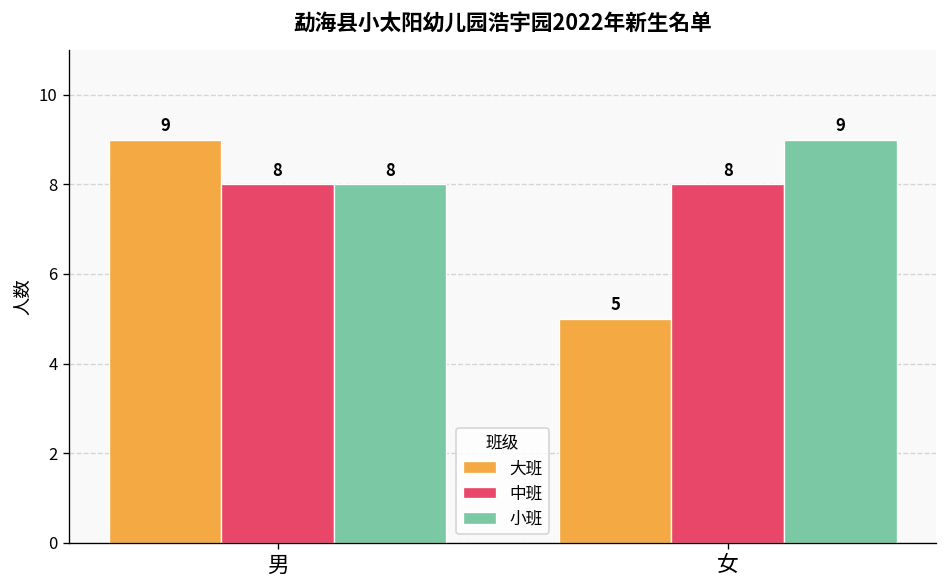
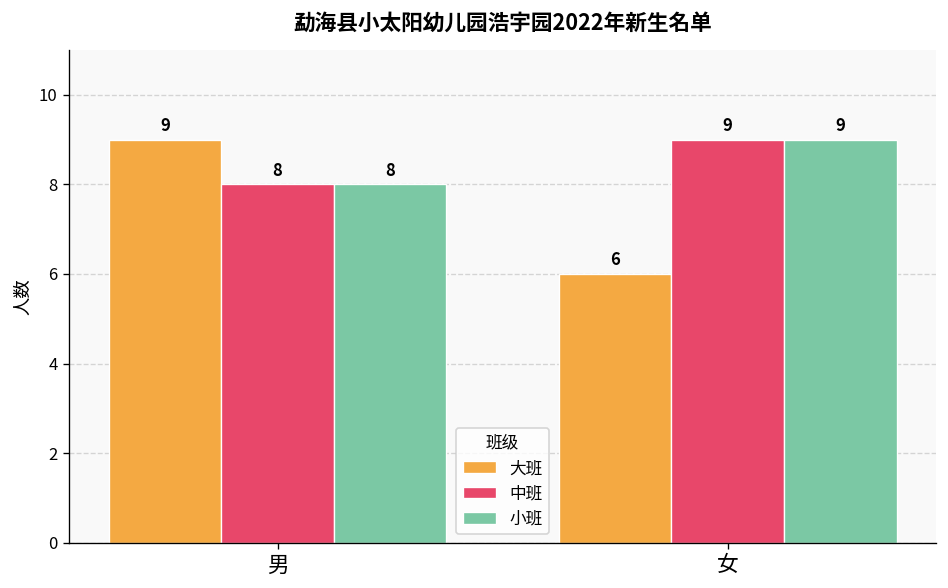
  {
    "大班": {
      "男": 9,
-     "女": 5
+     "女": 6
    },
    "中班": {
      "男": 8,
-     "女": 8
+     "女": 9
    },
    "小班": {
      "男": 8,
      "女": 9
    }
  }
